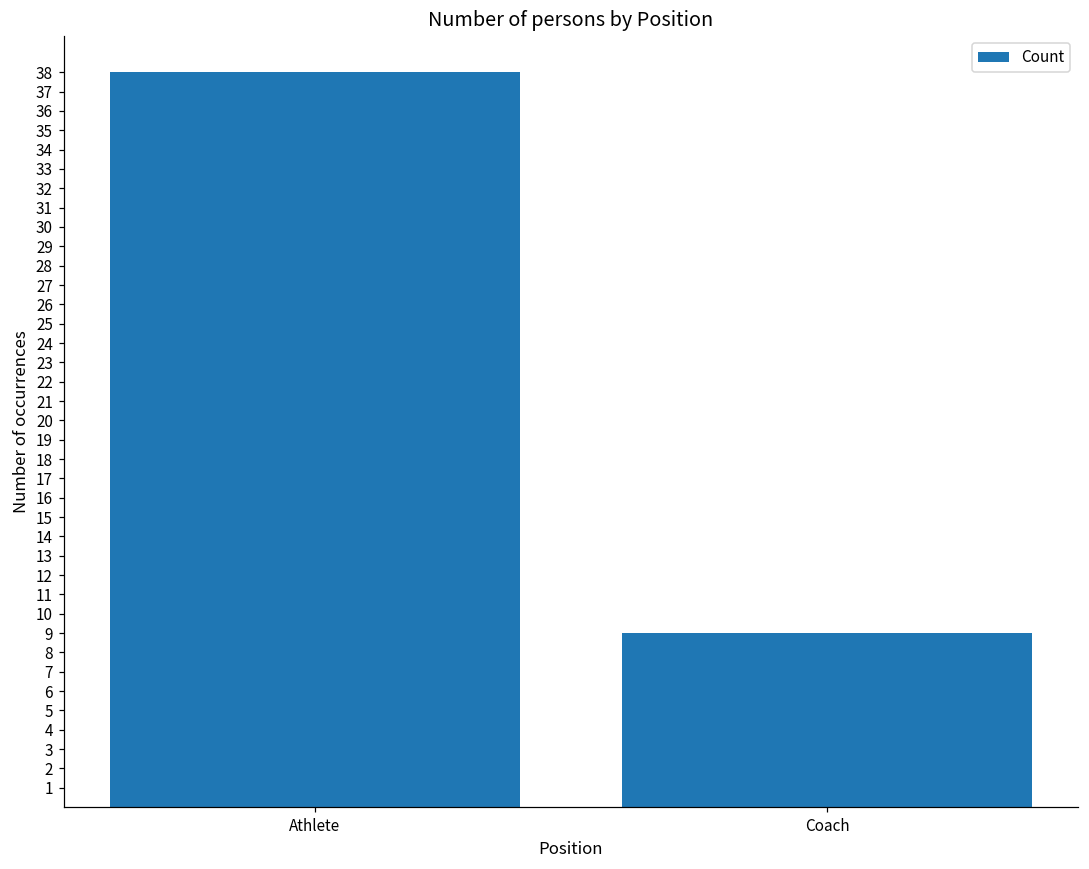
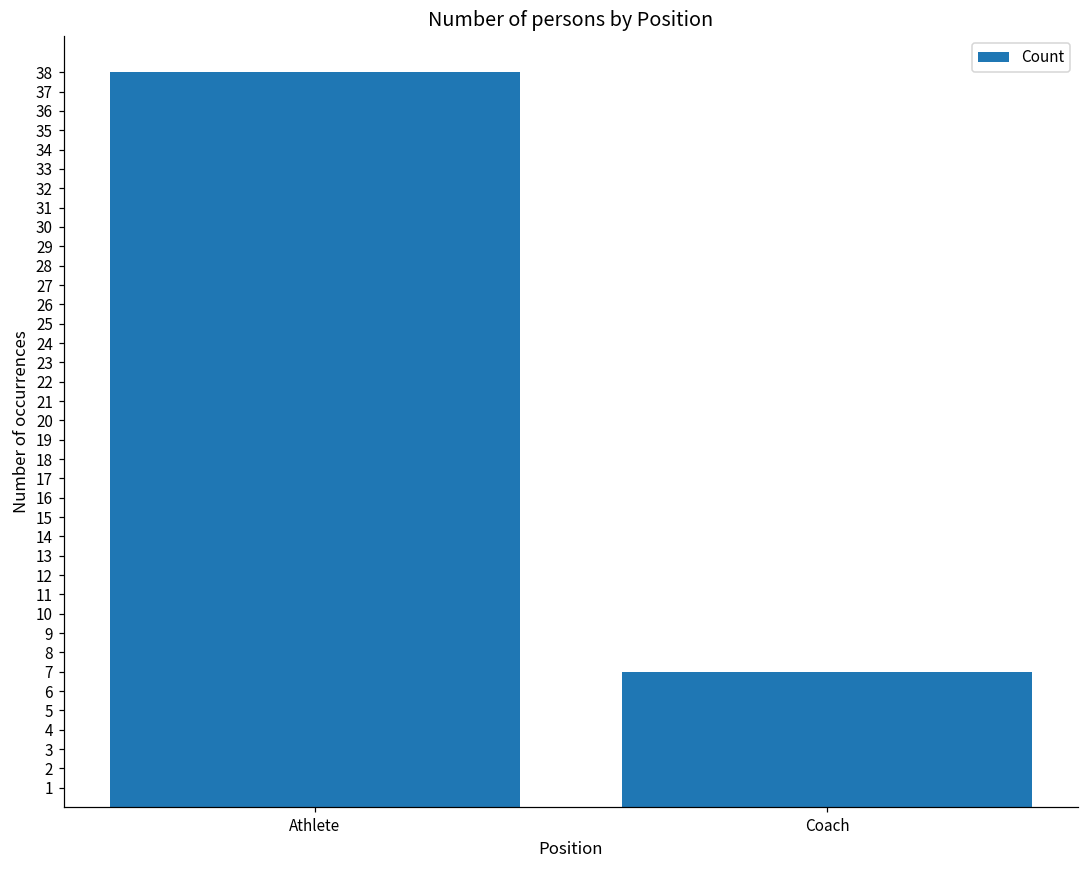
  {
    "Athlete": 38,
-   "Coach": 9
+   "Coach": 7
  }
